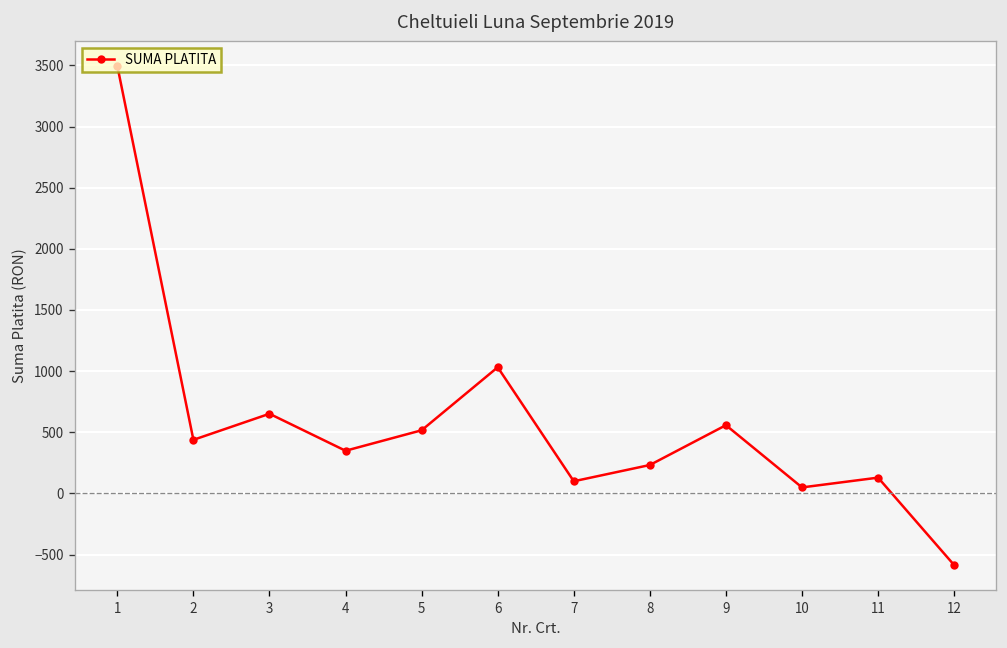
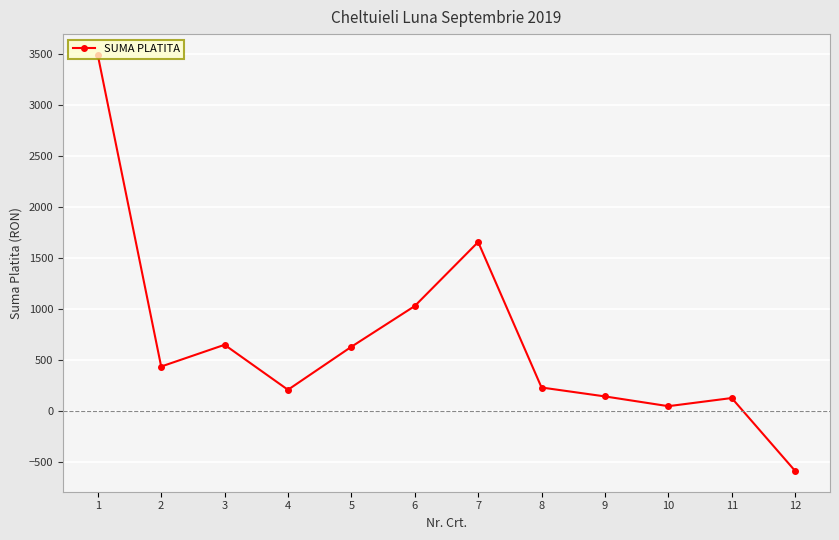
  {
    "2": 440,
    "3": 650,
-   "4": 350,
-   "5": 520,
+   "4": 210,
+   "5": 630,
    "6": 1030,
-   "7": 100,
+   "7": 1660,
    "8": 230,
-   "9": 560,
+   "9": 150,
    "10": 50,
    "11": 130,
    "12": -590
  }
